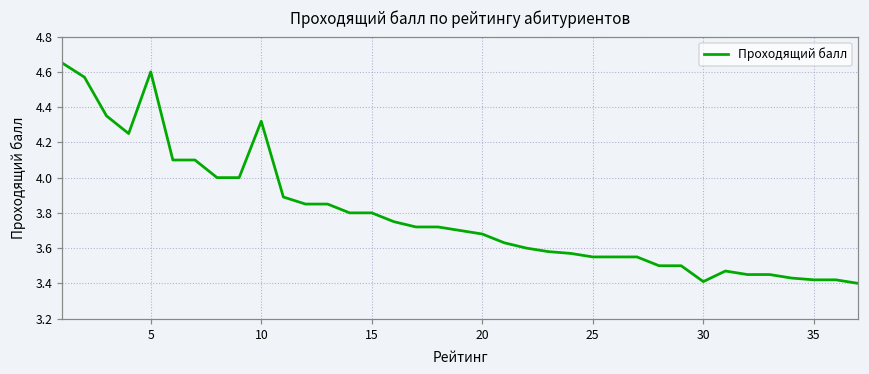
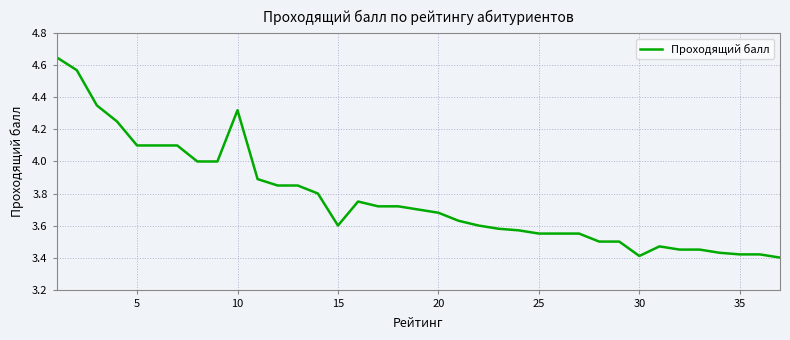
  {
-   "5": 4.6,
+   "5": 4.1,
    "10": 4.32,
-   "15": 3.8,
+   "15": 3.6,
    "20": 3.68,
    "25": 3.55,
    "30": 3.4,
    "35": 3.42
  }
